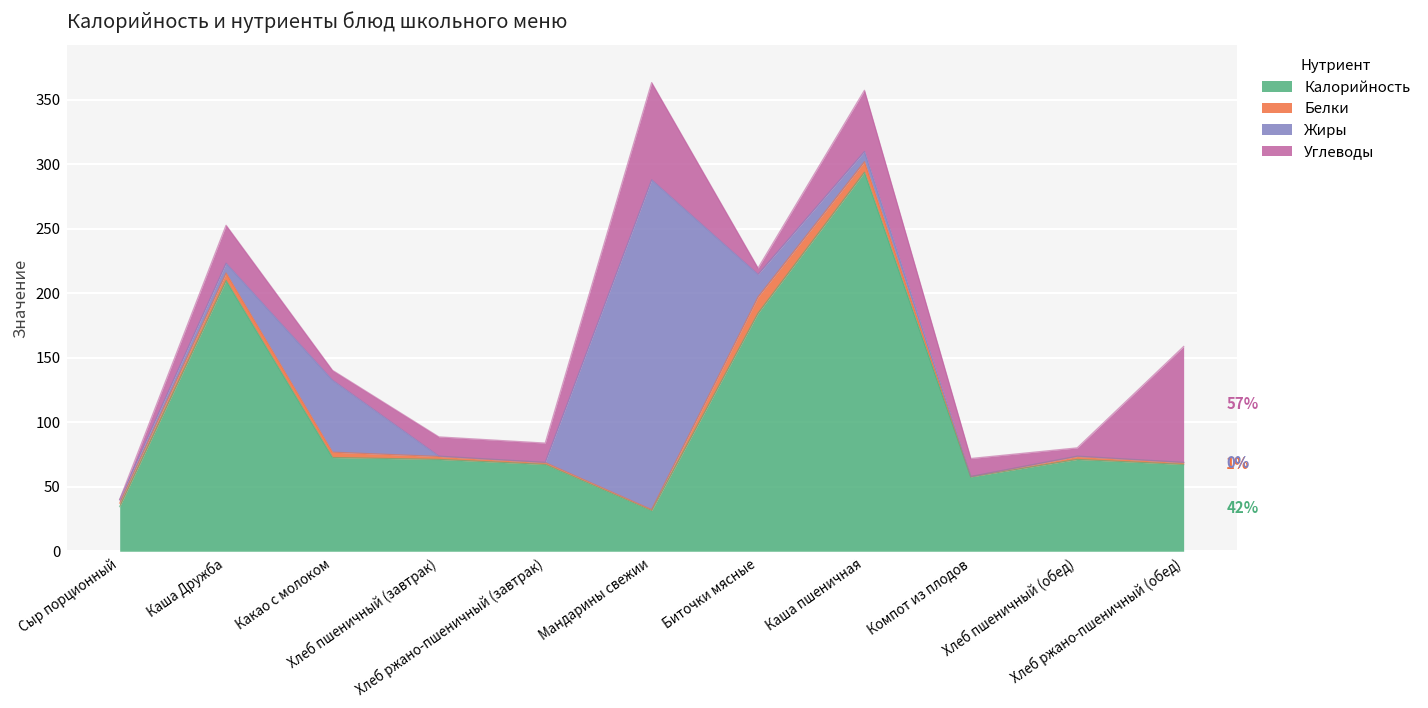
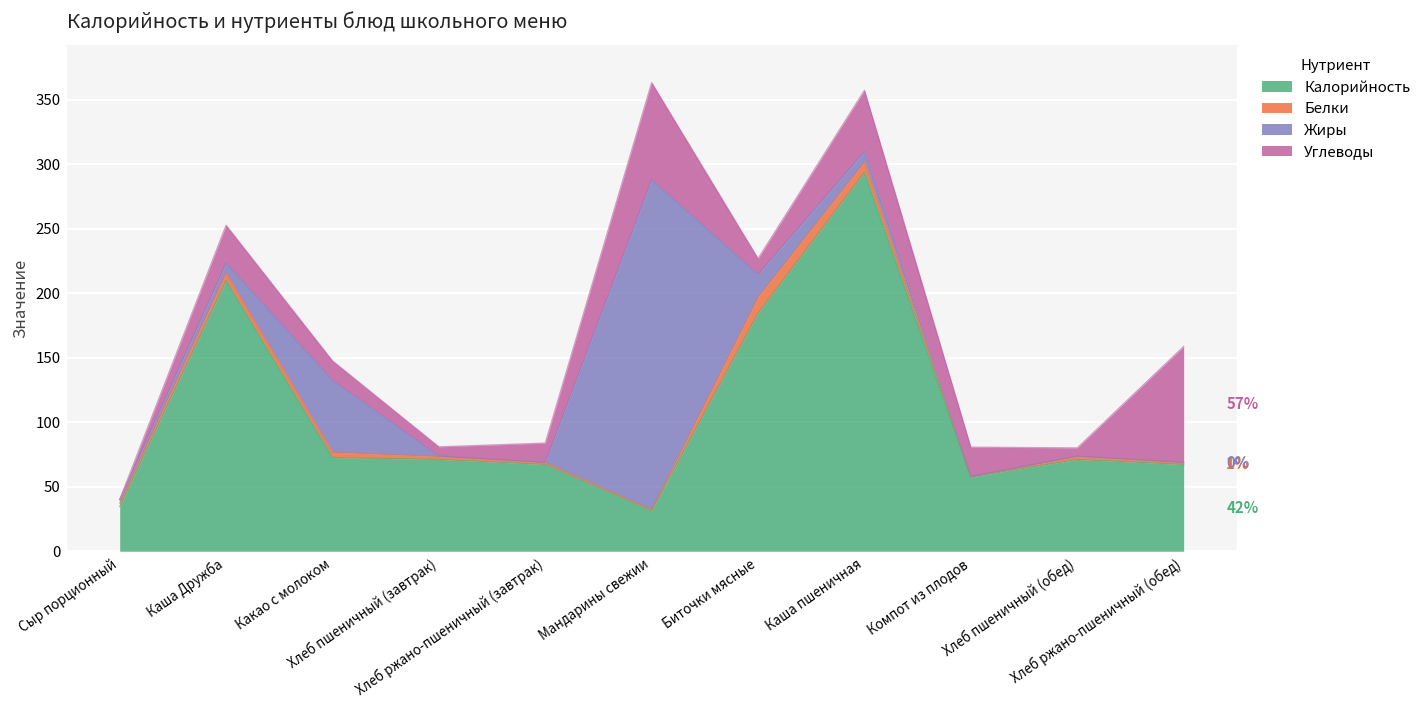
  {
    "Калорийность": {
      "Сыр порционный": 35,
      "Каша Дружба": 210,
      "Какао с молоком": 73,
      "Биточки мясные": 185,
      "Каша пшеничная": 294
    },
    "Белки": {
      "Сыр порционный": 3,
      "Каша Дружба": 6,
      "Какао с молоком": 4,
      "Биточки мясные": 13,
      "Каша пшеничная": 8
    },
    "Жиры": {
      "Каша Дружба": 8,
      "Какао с молоком": 56,
      "Мандарины свежии": 256,
      "Биточки мясные": 18,
      "Каша пшеничная": 8
    },
    "Углеводы": {
      "Каша Дружба": 29,
-     "Какао с молоком": 8,
-     "Хлеб пшеничный (завтрак)": 15,
+     "Какао с молоком": 15,
+     "Хлеб пшеничный (завтрак)": 7,
      "Хлеб ржано-пшеничный (завтрак)": 15,
      "Мандарины свежии": 75,
-     "Биточки мясные": 5,
+     "Биточки мясные": 12,
      "Каша пшеничная": 47,
-     "Компот из плодов": 14,
+     "Компот из плодов": 23,
      "Хлеб пшеничный (обед)": 6,
      "Хлеб ржано-пшеничный (обед)": 90
    }
  }
